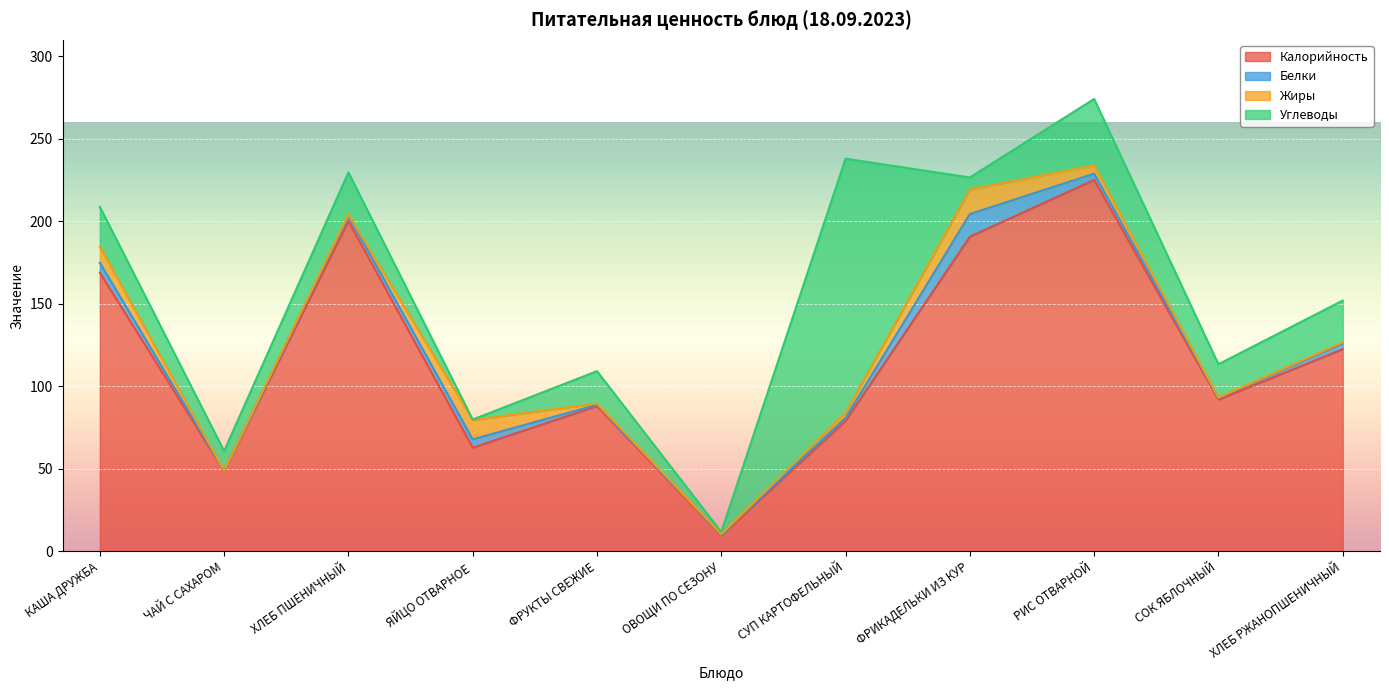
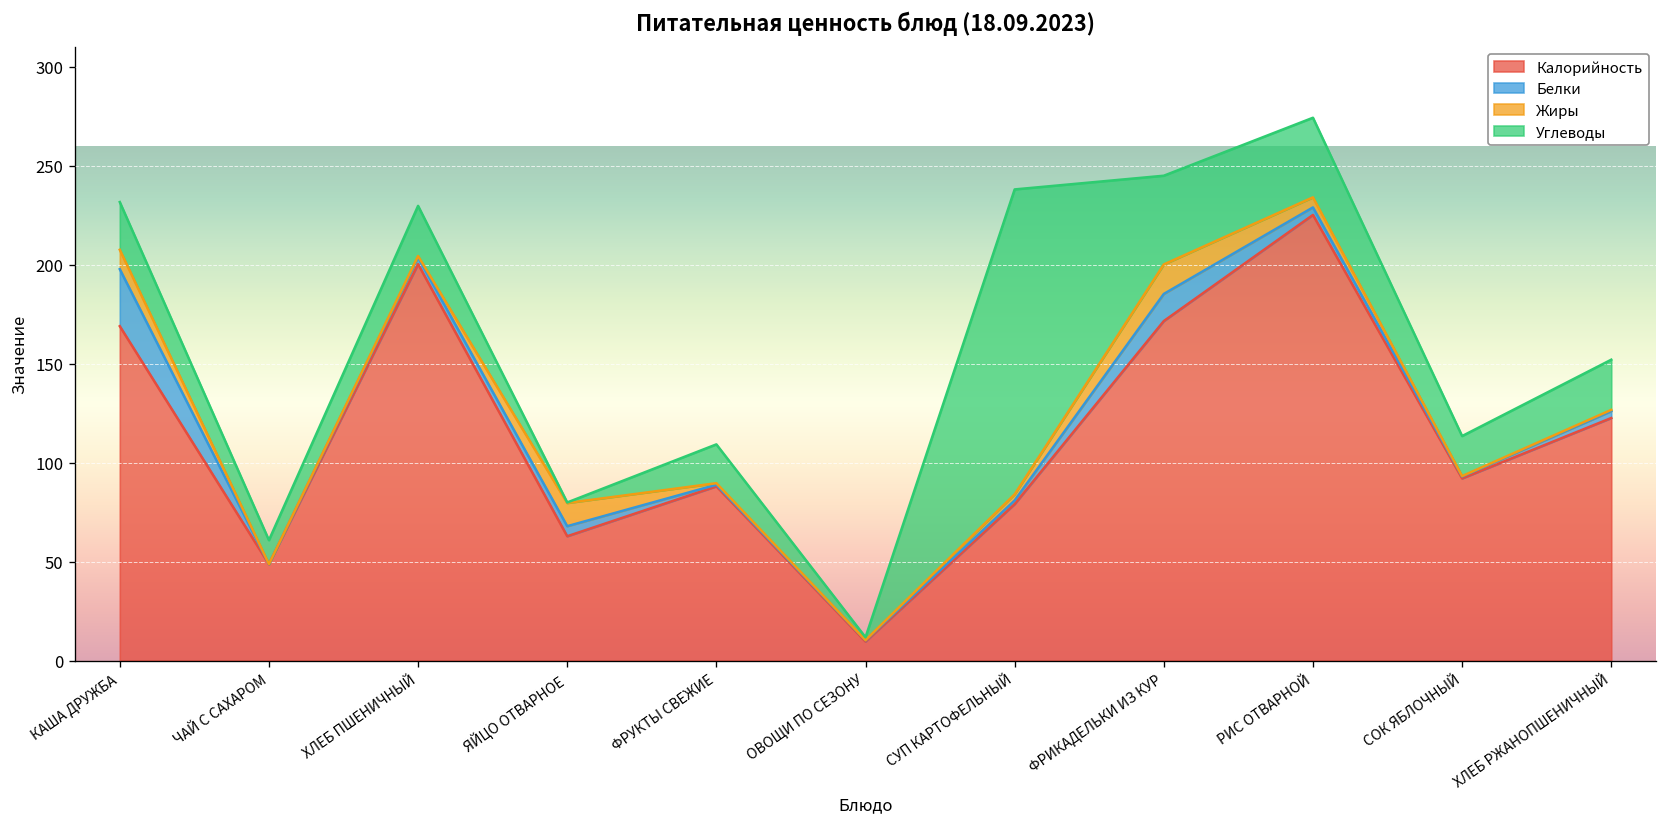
  {
    "Калорийность": {
      "КАША ДРУЖБА": 169,
      "ХЛЕБ ПШЕНИЧНЫЙ": 200,
      "ЯЙЦО ОТВАРНОЕ": 63,
      "СУП КАРТОФЕЛЬНЫЙ": 79,
-     "ФРИКАДЕЛЬКИ ИЗ КУР": 191,
+     "ФРИКАДЕЛЬКИ ИЗ КУР": 172,
      "РИС ОТВАРНОЙ": 225,
      "ХЛЕБ РЖАНОПШЕНИЧНЫЙ": 123
    },
    "Белки": {
-     "КАША ДРУЖБА": 6,
+     "КАША ДРУЖБА": 29,
      "ЯЙЦО ОТВАРНОЕ": 5,
      "СУП КАРТОФЕЛЬНЫЙ": 2,
      "ФРИКАДЕЛЬКИ ИЗ КУР": 14,
      "РИС ОТВАРНОЙ": 4
    },
    "Жиры": {
      "КАША ДРУЖБА": 10,
      "СУП КАРТОФЕЛЬНЫЙ": 3,
      "ФРИКАДЕЛЬКИ ИЗ КУР": 15,
      "РИС ОТВАРНОЙ": 5
    },
    "Углеводы": {
      "КАША ДРУЖБА": 24,
      "ЧАЙ С САХАРОМ": 12,
      "ХЛЕБ ПШЕНИЧНЫЙ": 25,
      "ФРУКТЫ СВЕЖИЕ": 20,
      "СУП КАРТОФЕЛЬНЫЙ": 154,
-     "ФРИКАДЕЛЬКИ ИЗ КУР": 7,
+     "ФРИКАДЕЛЬКИ ИЗ КУР": 45,
      "РИС ОТВАРНОЙ": 40,
      "СОК ЯБЛОЧНЫЙ": 20,
      "ХЛЕБ РЖАНОПШЕНИЧНЫЙ": 25
    }
  }
